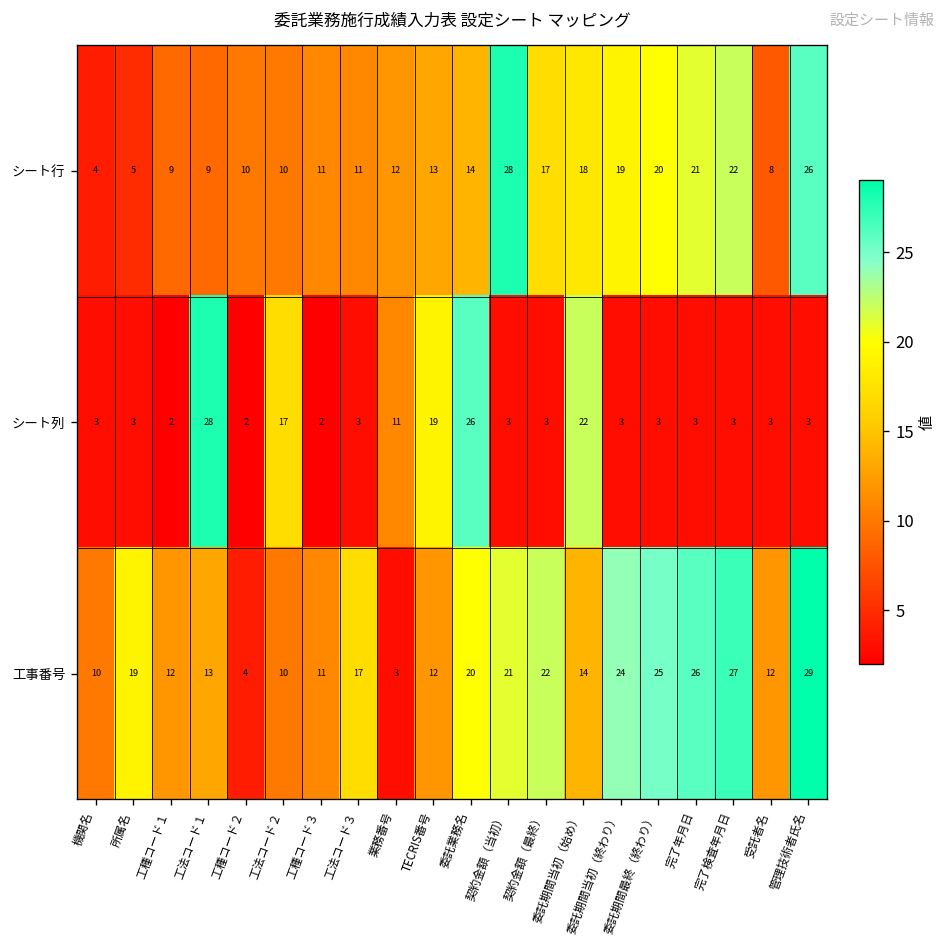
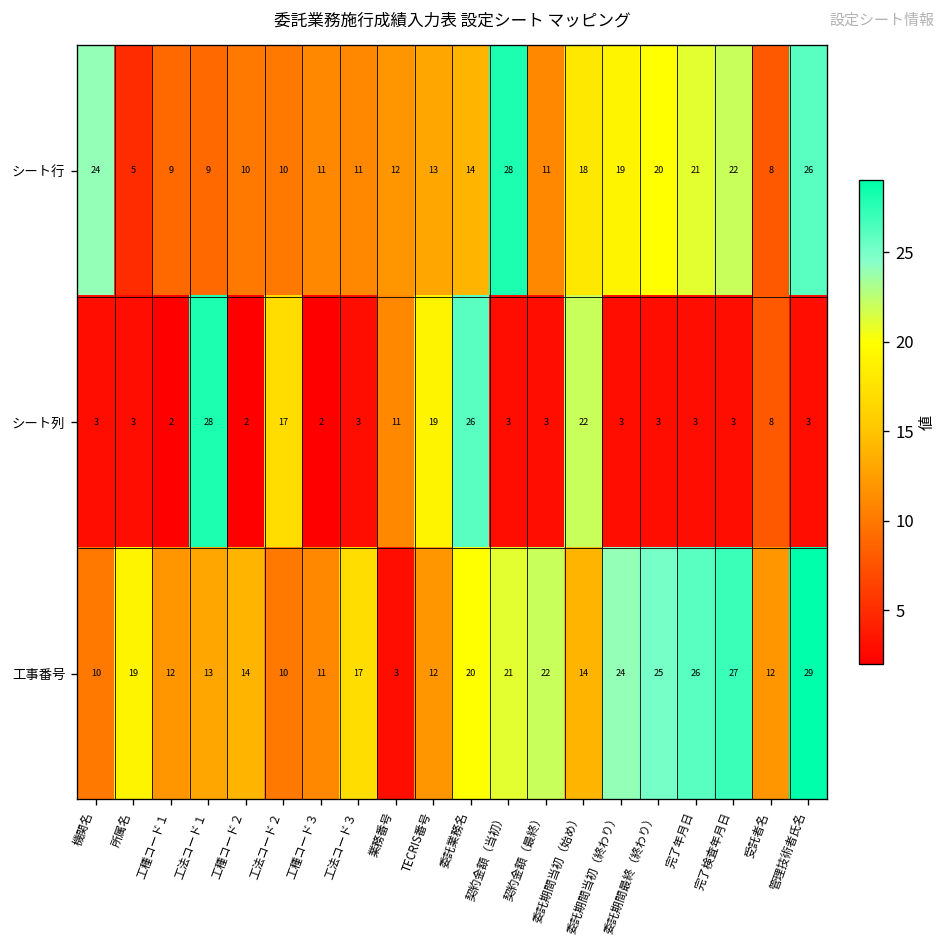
  {
    "シート行": {
-     "機関名": 4,
+     "機関名": 24,
      "所属名": 5,
      "工種コード１": 9,
      "工法コード１": 9,
      "工種コード２": 10,
      "工法コード２": 10,
      "工種コード３": 11,
      "工法コード３": 11,
      "業務番号": 12,
      "TECRIS番号": 13,
      "委託業務名": 14,
      "契約金額（当初）": 28,
-     "契約金額（最終）": 17,
+     "契約金額（最終）": 11,
      "委託期間当初（始め）": 18,
      "委託期間当初（終わり）": 19,
      "委託期間最終（終わり）": 20,
      "完了年月日": 21,
      "完了検査年月日": 22,
      "受託者名": 8,
      "管理技術者氏名": 26
    },
    "シート列": {
      "機関名": 3,
      "所属名": 3,
      "工種コード１": 2,
      "工法コード１": 28,
      "工種コード２": 2,
      "工法コード２": 17,
      "工種コード３": 2,
      "工法コード３": 3,
      "業務番号": 11,
      "TECRIS番号": 19,
      "委託業務名": 26,
      "契約金額（当初）": 3,
      "契約金額（最終）": 3,
      "委託期間当初（始め）": 22,
      "委託期間当初（終わり）": 3,
      "委託期間最終（終わり）": 3,
      "完了年月日": 3,
      "完了検査年月日": 3,
-     "受託者名": 3,
+     "受託者名": 8,
      "管理技術者氏名": 3
    },
    "工事番号": {
      "機関名": 10,
      "所属名": 19,
      "工種コード１": 12,
      "工法コード１": 13,
-     "工種コード２": 4,
+     "工種コード２": 14,
      "工法コード２": 10,
      "工種コード３": 11,
      "工法コード３": 17,
      "業務番号": 3,
      "TECRIS番号": 12,
      "委託業務名": 20,
      "契約金額（当初）": 21,
      "契約金額（最終）": 22,
      "委託期間当初（始め）": 14,
      "委託期間当初（終わり）": 24,
      "委託期間最終（終わり）": 25,
      "完了年月日": 26,
      "完了検査年月日": 27,
      "受託者名": 12,
      "管理技術者氏名": 29
    }
  }
